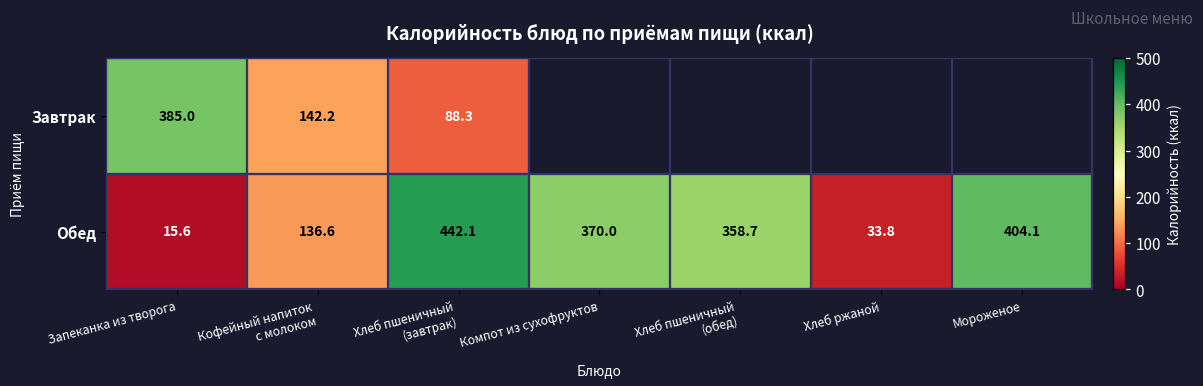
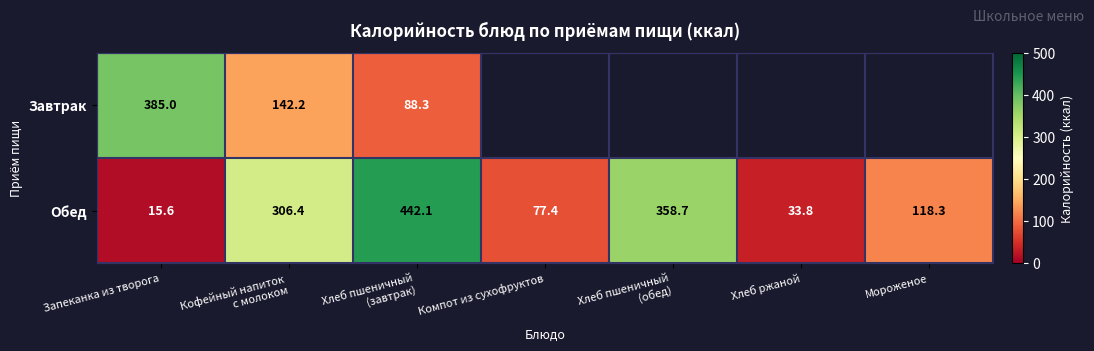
  {
    "Завтрак": {
      "Запеканка из творога": 385.0,
      "Кофейный напиток с молоком": 142.2,
      "Хлеб пшеничный (завтрак)": 88.3
    },
    "Обед": {
      "Запеканка из творога": 15.6,
-     "Кофейный напиток с молоком": 136.6,
+     "Кофейный напиток с молоком": 306.4,
      "Хлеб пшеничный (завтрак)": 442.1,
-     "Компот из сухофруктов": 370.0,
+     "Компот из сухофруктов": 77.4,
      "Хлеб пшеничный (обед)": 358.7,
      "Хлеб ржаной": 33.8,
-     "Мороженое": 404.1
+     "Мороженое": 118.3
    }
  }
